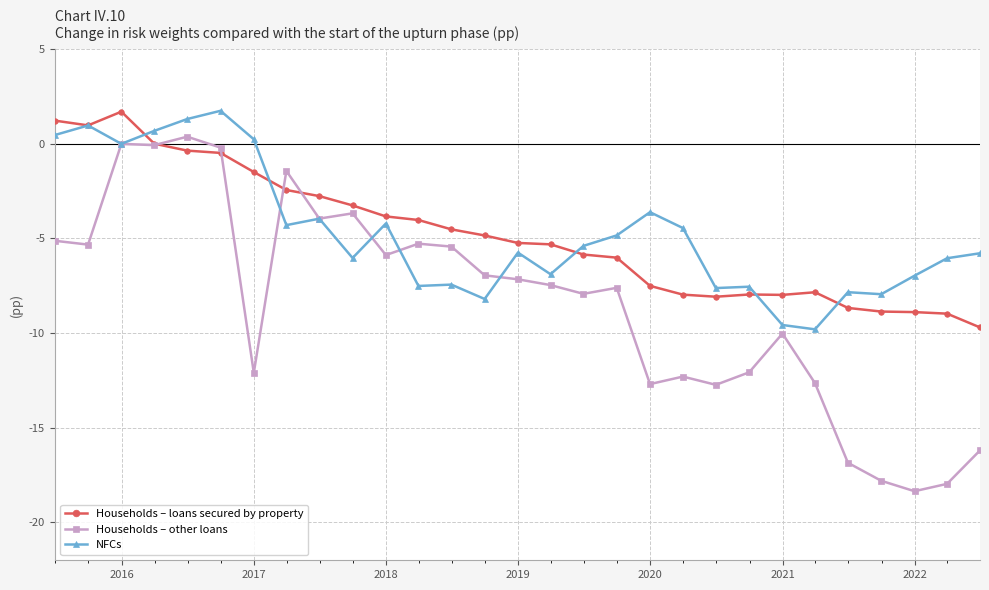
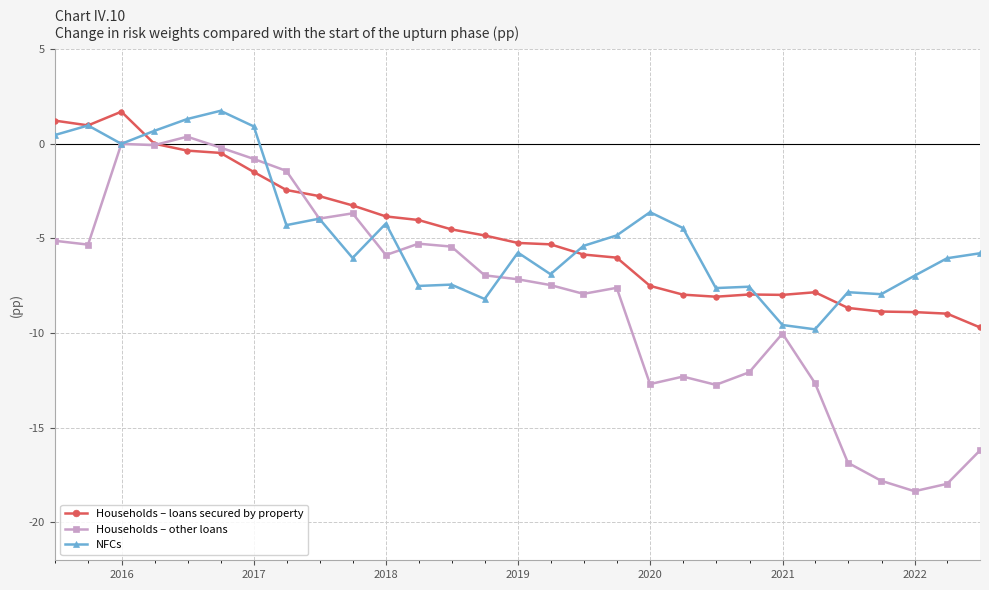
  {
    "Households – loans secured by property": {
      "2016": 1.7,
      "2017": -1.5,
      "2018": -3.8,
      "2019": -5.2,
      "2020": -7.5,
      "2021": -8.0,
      "2022": -8.9
    },
    "Households – other loans": {
-     "2017": -12.1,
+     "2017": -0.8,
      "2018": -5.9,
      "2019": -7.2,
      "2020": -12.7,
      "2021": -10.0,
      "2022": -18.4
    },
    "NFCs": {
-     "2017": 0.2,
+     "2017": 0.9,
      "2018": -4.2,
      "2019": -5.7,
      "2020": -3.6,
      "2021": -9.6,
      "2022": -7.0
    }
  }
